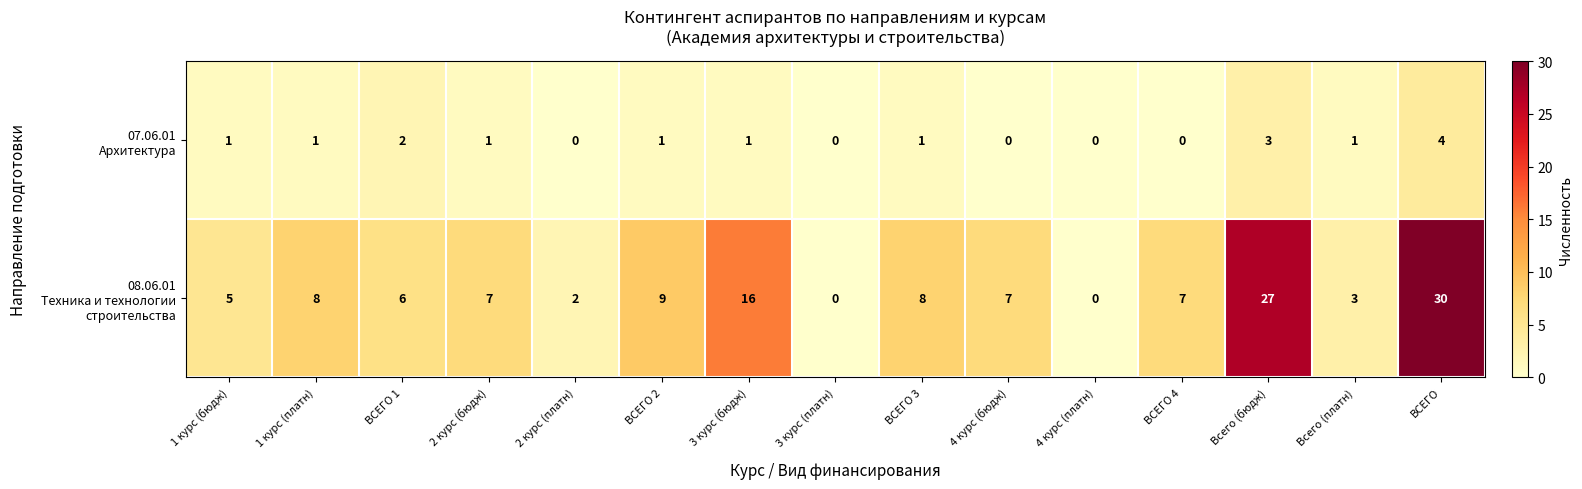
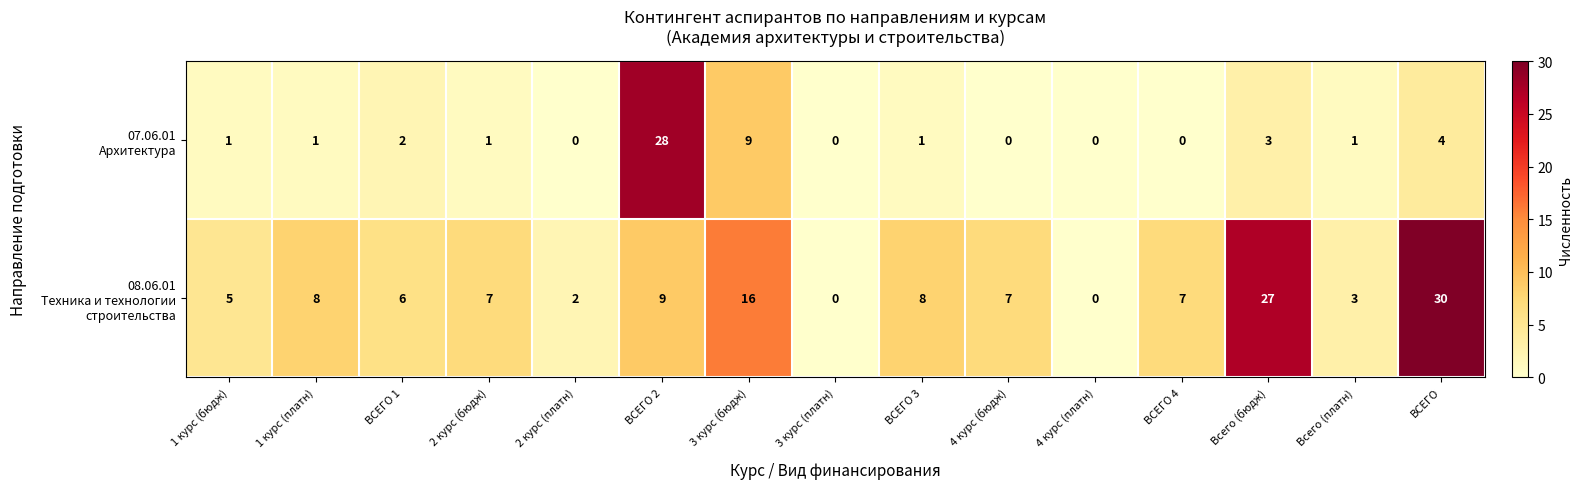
  {
    "07.06.01 Архитектура": {
      "1 курс (бюдж)": 1,
      "1 курс (платн)": 1,
      "ВСЕГО 1": 2,
      "2 курс (бюдж)": 1,
      "2 курс (платн)": 0,
-     "ВСЕГО 2": 1,
-     "3 курс (бюдж)": 1,
+     "ВСЕГО 2": 28,
+     "3 курс (бюдж)": 9,
      "3 курс (платн)": 0,
      "ВСЕГО 3": 1,
      "4 курс (бюдж)": 0,
      "4 курс (платн)": 0,
      "ВСЕГО 4": 0,
      "Всего (бюдж)": 3,
      "Всего (платн)": 1,
      "ВСЕГО": 4
    },
    "08.06.01 Техника и технологии строительства": {
      "1 курс (бюдж)": 5,
      "1 курс (платн)": 8,
      "ВСЕГО 1": 6,
      "2 курс (бюдж)": 7,
      "2 курс (платн)": 2,
      "ВСЕГО 2": 9,
      "3 курс (бюдж)": 16,
      "3 курс (платн)": 0,
      "ВСЕГО 3": 8,
      "4 курс (бюдж)": 7,
      "4 курс (платн)": 0,
      "ВСЕГО 4": 7,
      "Всего (бюдж)": 27,
      "Всего (платн)": 3,
      "ВСЕГО": 30
    }
  }
